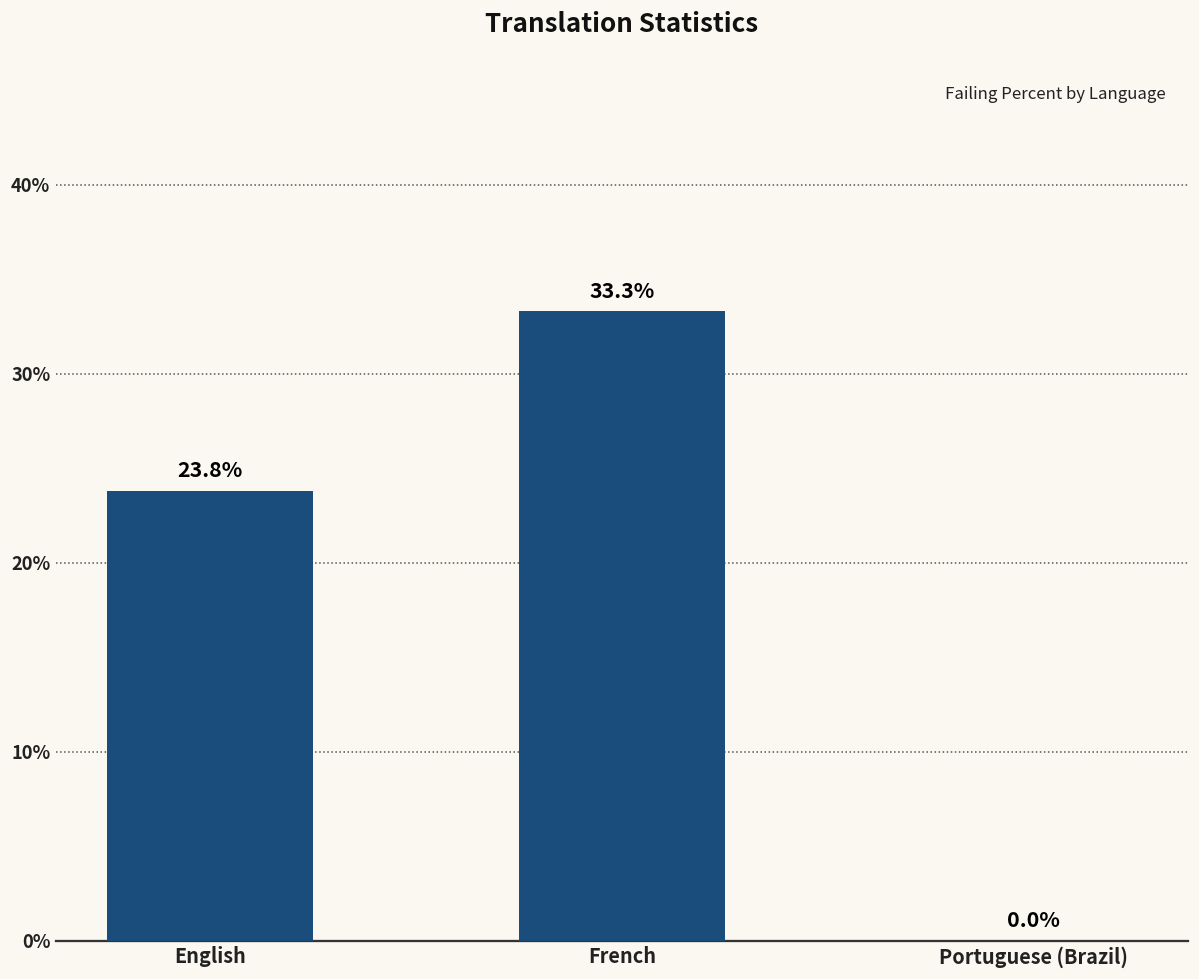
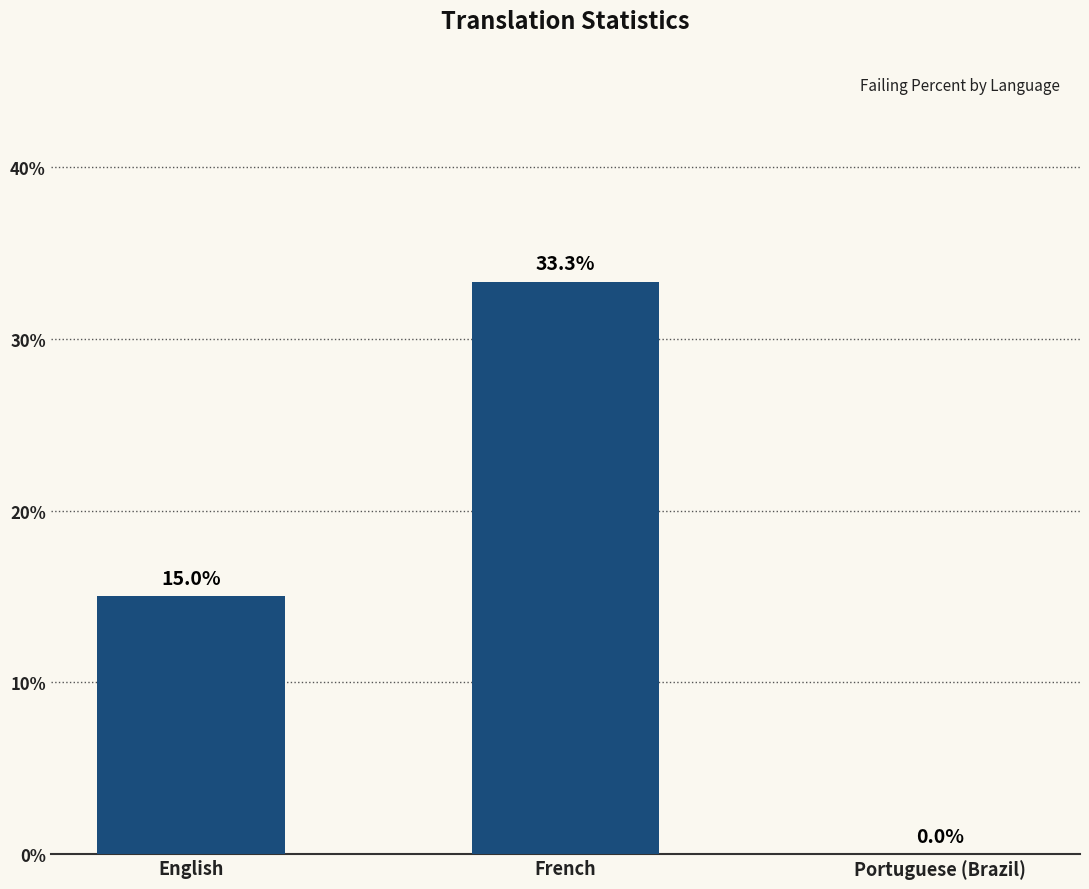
  {
-   "English": "23.8%",
+   "English": "15.0%",
    "French": "33.3%",
    "Portuguese (Brazil)": "0.0%"
  }
